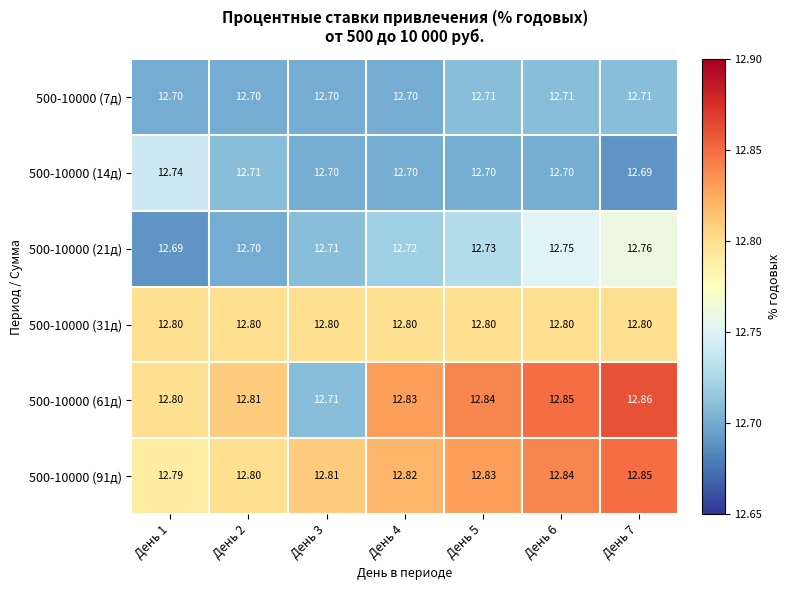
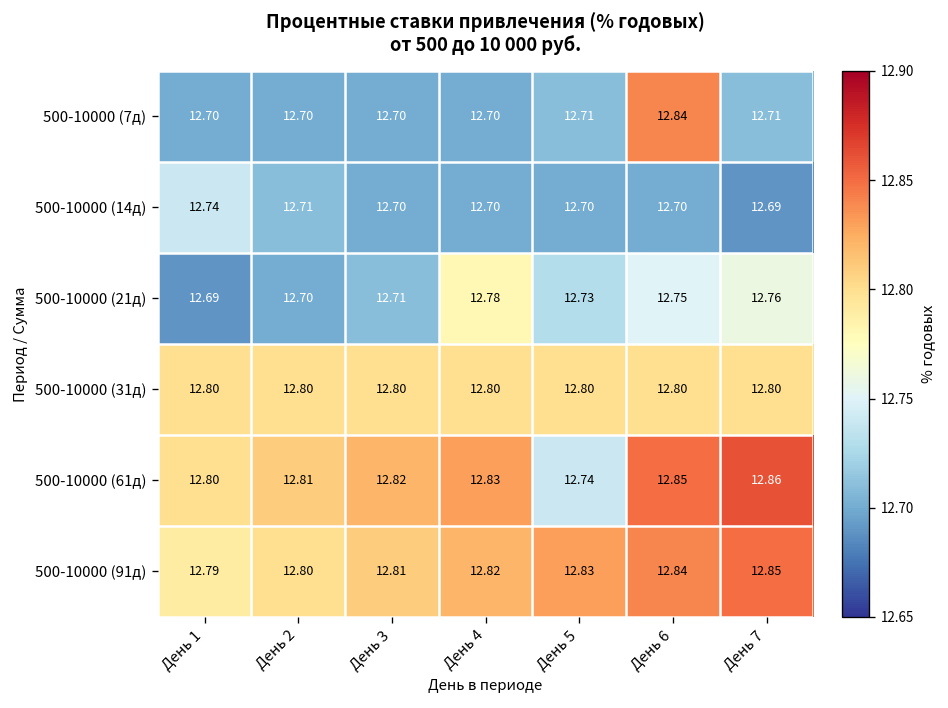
  {
    "500-10000 (7д)": {
      "День 1": 12.70,
      "День 2": 12.70,
      "День 3": 12.70,
      "День 4": 12.70,
      "День 5": 12.71,
-     "День 6": 12.71,
+     "День 6": 12.84,
      "День 7": 12.71
    },
    "500-10000 (14д)": {
      "День 1": 12.74,
      "День 2": 12.71,
      "День 3": 12.70,
      "День 4": 12.70,
      "День 5": 12.70,
      "День 6": 12.70,
      "День 7": 12.69
    },
    "500-10000 (21д)": {
      "День 1": 12.69,
      "День 2": 12.70,
      "День 3": 12.71,
-     "День 4": 12.72,
+     "День 4": 12.78,
      "День 5": 12.73,
      "День 6": 12.75,
      "День 7": 12.76
    },
    "500-10000 (31д)": {
      "День 1": 12.80,
      "День 2": 12.80,
      "День 3": 12.80,
      "День 4": 12.80,
      "День 5": 12.80,
      "День 6": 12.80,
      "День 7": 12.80
    },
    "500-10000 (61д)": {
      "День 1": 12.80,
      "День 2": 12.81,
-     "День 3": 12.71,
+     "День 3": 12.82,
      "День 4": 12.83,
-     "День 5": 12.84,
+     "День 5": 12.74,
      "День 6": 12.85,
      "День 7": 12.86
    },
    "500-10000 (91д)": {
      "День 1": 12.79,
      "День 2": 12.80,
      "День 3": 12.81,
      "День 4": 12.82,
      "День 5": 12.83,
      "День 6": 12.84,
      "День 7": 12.85
    }
  }
